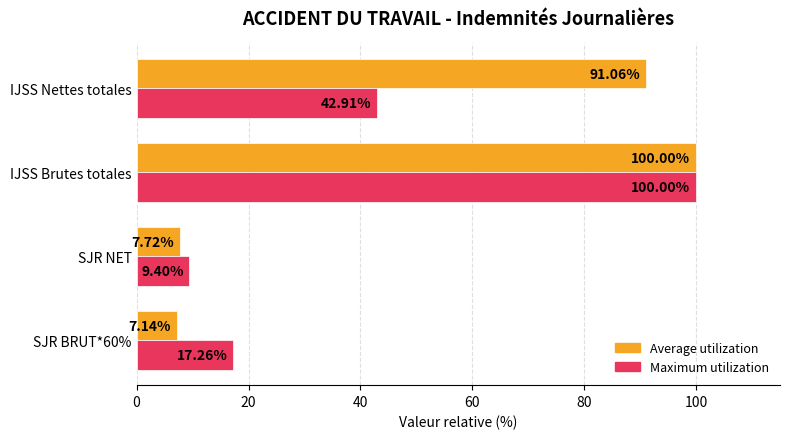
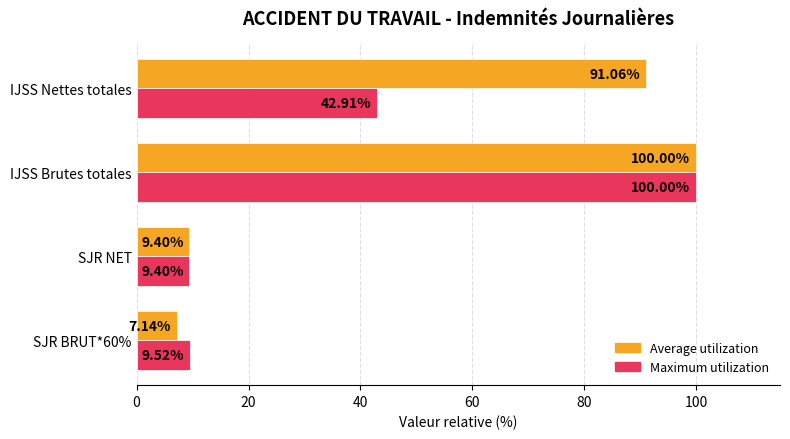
  {
    "Average utilization": {
      "IJSS Nettes totales": "91.06%",
      "IJSS Brutes totales": "100.00%",
-     "SJR NET": "7.72%",
+     "SJR NET": "9.40%",
      "SJR BRUT*60%": "7.14%"
    },
    "Maximum utilization": {
      "IJSS Nettes totales": "42.91%",
      "IJSS Brutes totales": "100.00%",
      "SJR NET": "9.40%",
-     "SJR BRUT*60%": "17.26%"
+     "SJR BRUT*60%": "9.52%"
    }
  }
